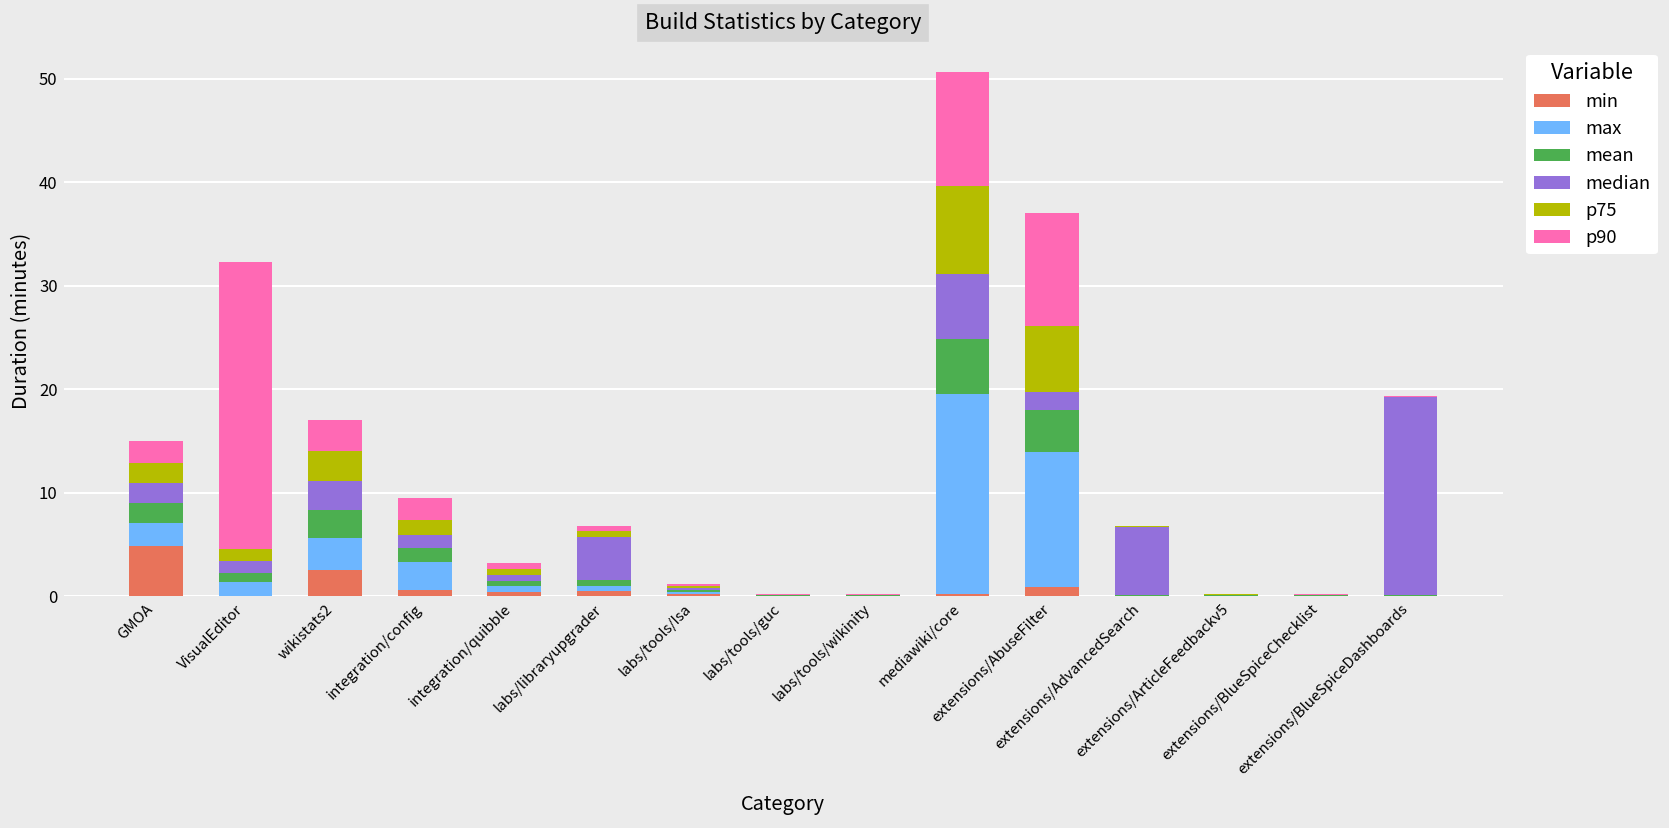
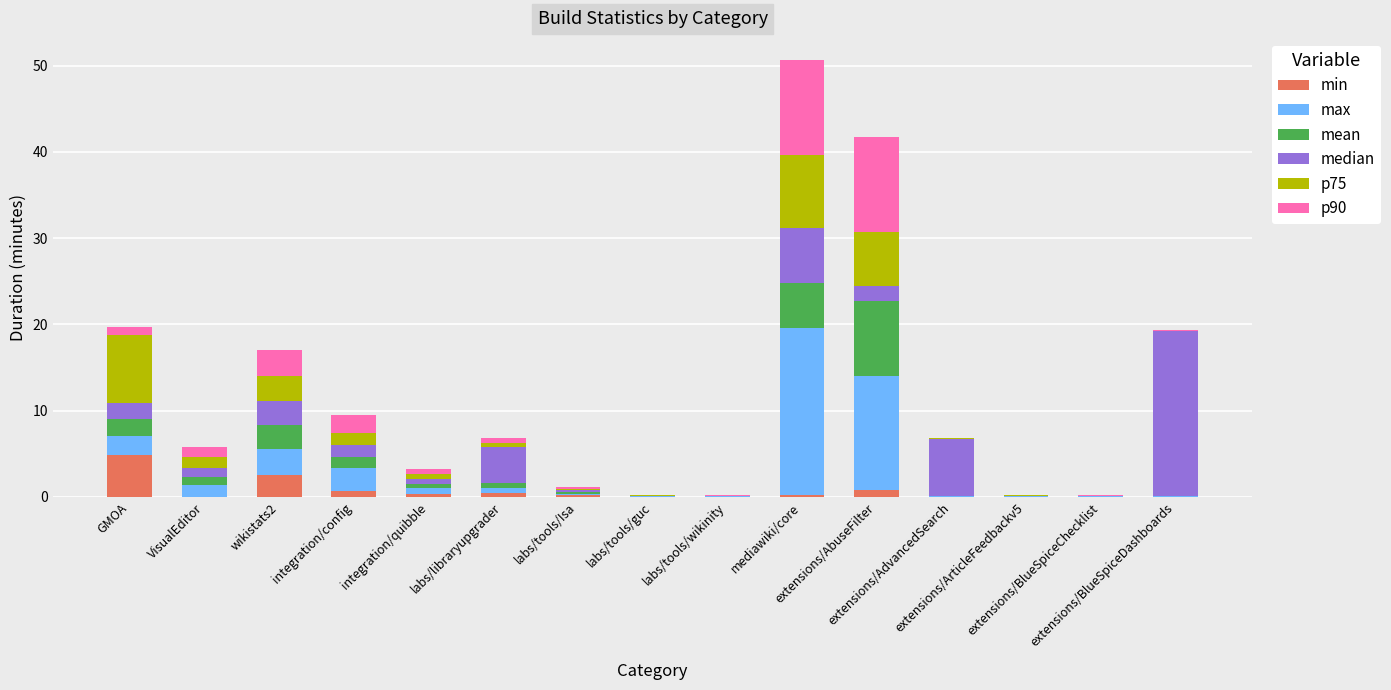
  {
    "min": {
      "GMOA": 5,
      "wikistats2": 3,
      "integration/config": 1,
      "integration/quibble": 0,
      "labs/libraryupgrader": 0,
      "extensions/AbuseFilter": 1
    },
    "max": {
      "GMOA": 2,
      "VisualEditor": 1,
      "wikistats2": 3,
      "integration/config": 3,
      "integration/quibble": 1,
      "labs/libraryupgrader": 1,
      "mediawiki/core": 19,
      "extensions/AbuseFilter": 13
    },
    "mean": {
      "GMOA": 2,
      "VisualEditor": 1,
      "wikistats2": 3,
      "integration/config": 1,
      "integration/quibble": 1,
      "labs/libraryupgrader": 1,
      "mediawiki/core": 5,
-     "extensions/AbuseFilter": 4
+     "extensions/AbuseFilter": 9
    },
    "median": {
      "GMOA": 2,
      "VisualEditor": 1,
      "wikistats2": 3,
      "integration/config": 1,
      "integration/quibble": 1,
      "labs/libraryupgrader": 4,
      "mediawiki/core": 6,
      "extensions/AbuseFilter": 2,
      "extensions/AdvancedSearch": 7,
      "extensions/BlueSpiceDashboards": 19
    },
    "p75": {
-     "GMOA": 2,
+     "GMOA": 8,
      "VisualEditor": 1,
      "wikistats2": 3,
      "integration/config": 1,
      "integration/quibble": 1,
      "labs/libraryupgrader": 1,
      "mediawiki/core": 8,
      "extensions/AbuseFilter": 6
    },
    "p90": {
-     "GMOA": 2,
-     "VisualEditor": 28,
+     "GMOA": 1,
+     "VisualEditor": 1,
      "wikistats2": 3,
      "integration/config": 2,
      "integration/quibble": 1,
      "labs/libraryupgrader": 1,
      "mediawiki/core": 11,
      "extensions/AbuseFilter": 11
    }
  }
